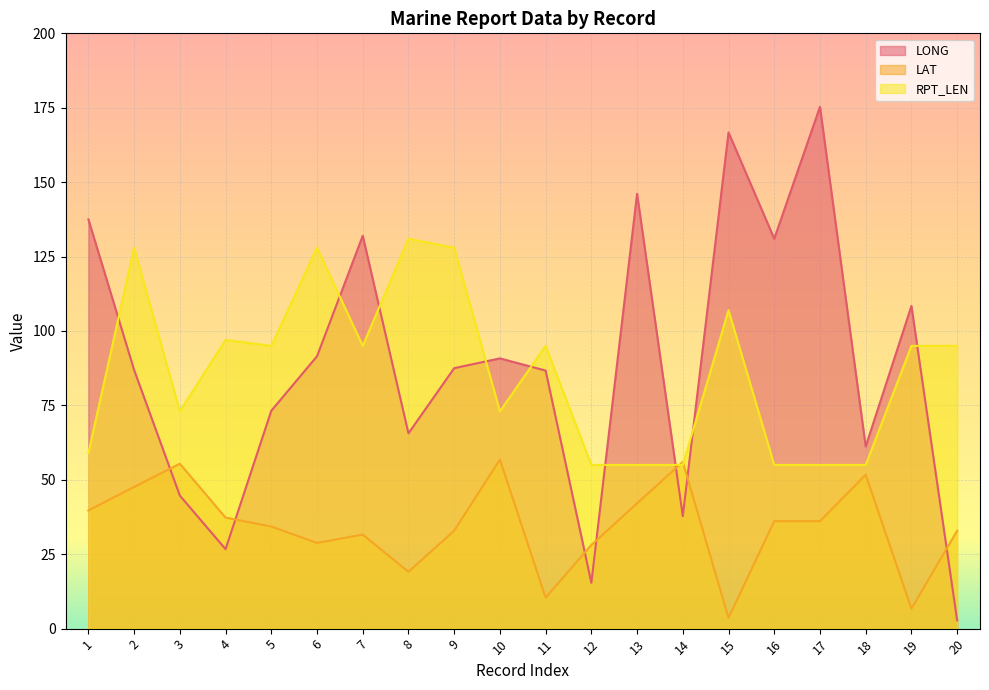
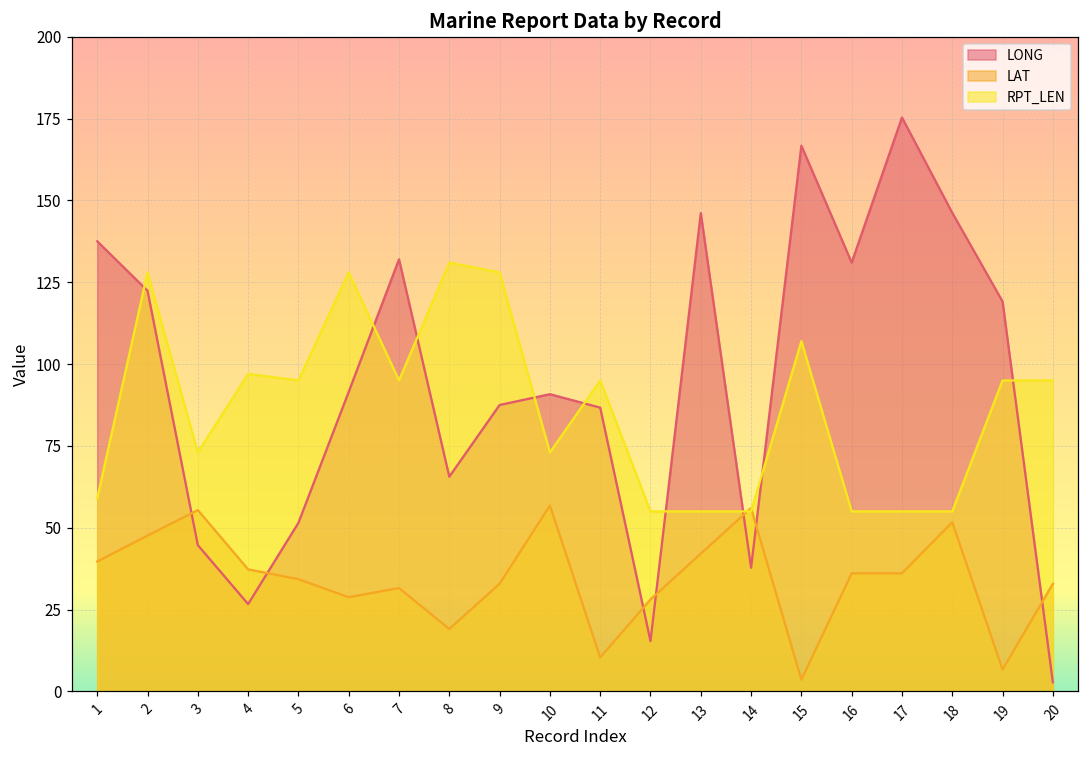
  {
    "LONG": {
      "1": 138,
-     "2": 87,
+     "2": 122,
      "3": 45,
      "4": 27,
-     "5": 73,
+     "5": 52,
      "6": 92,
      "7": 132,
      "8": 66,
      "9": 88,
      "10": 91,
      "11": 87,
      "12": 15,
      "13": 146,
      "14": 38,
      "15": 167,
      "16": 131,
      "17": 175,
-     "18": 61,
-     "19": 108,
+     "18": 146,
+     "19": 119,
      "20": 3
    }
  }
